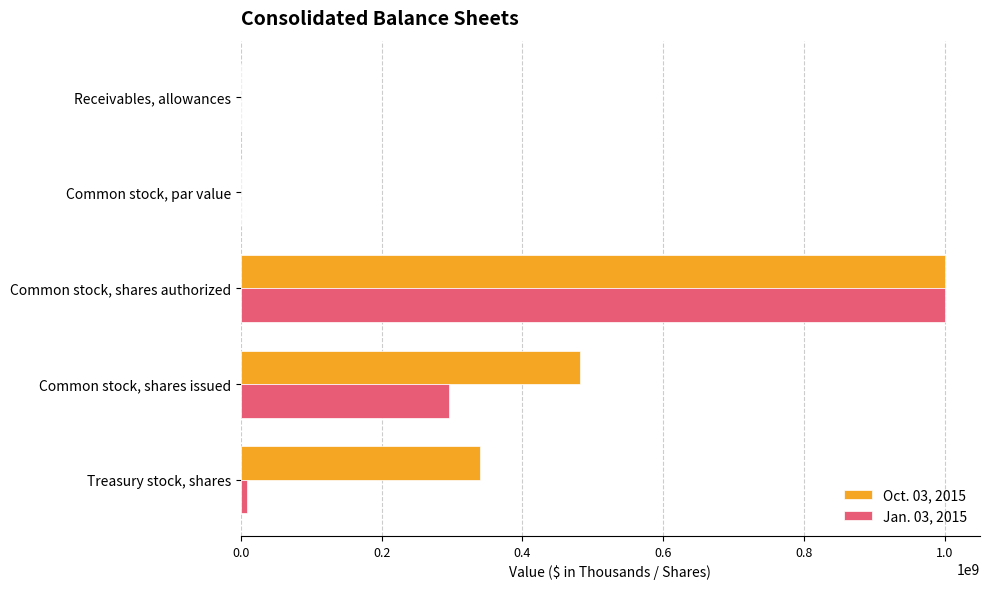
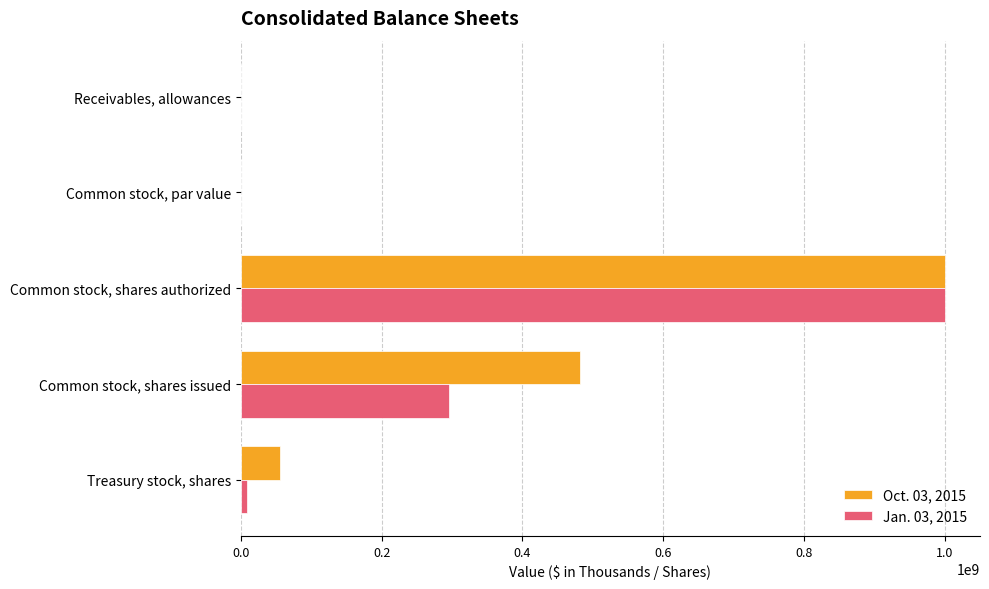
  {
    "Oct. 03, 2015": {
      "Common stock, par value": 0,
      "Common stock, shares authorized": 1000000000,
      "Common stock, shares issued": 480000000,
-     "Treasury stock, shares": 340000000
+     "Treasury stock, shares": 60000000
    },
    "Jan. 03, 2015": {
      "Common stock, par value": 0,
      "Common stock, shares authorized": 1000000000,
      "Common stock, shares issued": 300000000,
      "Treasury stock, shares": 10000000
    }
  }
